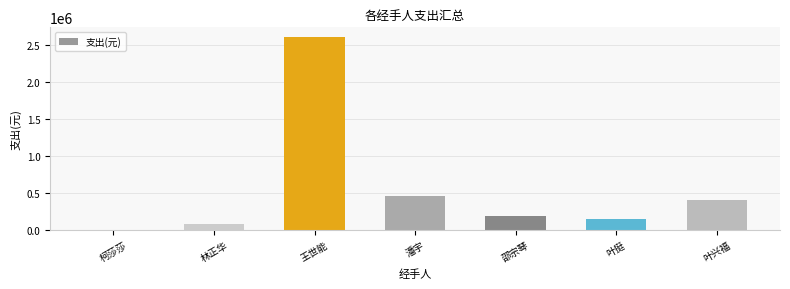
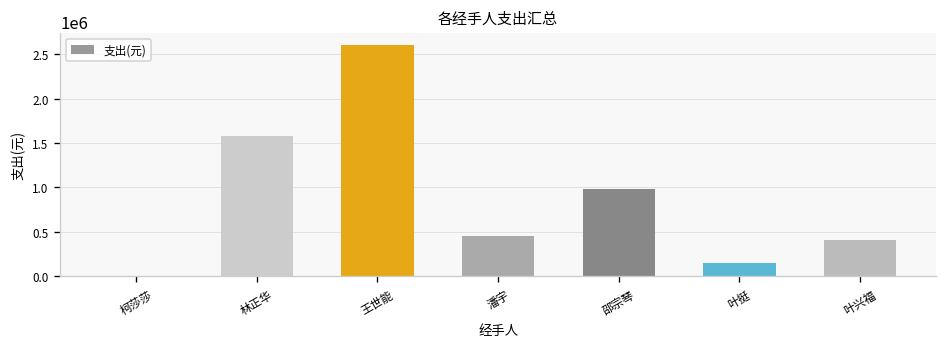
  {
    "柯莎莎": 0,
-   "林正华": 100000,
+   "林正华": 1600000,
    "王世能": 2600000,
    "潘宇": 500000,
-   "邵宗琴": 200000,
+   "邵宗琴": 1000000,
    "叶挺": 200000,
    "叶兴福": 400000
  }
